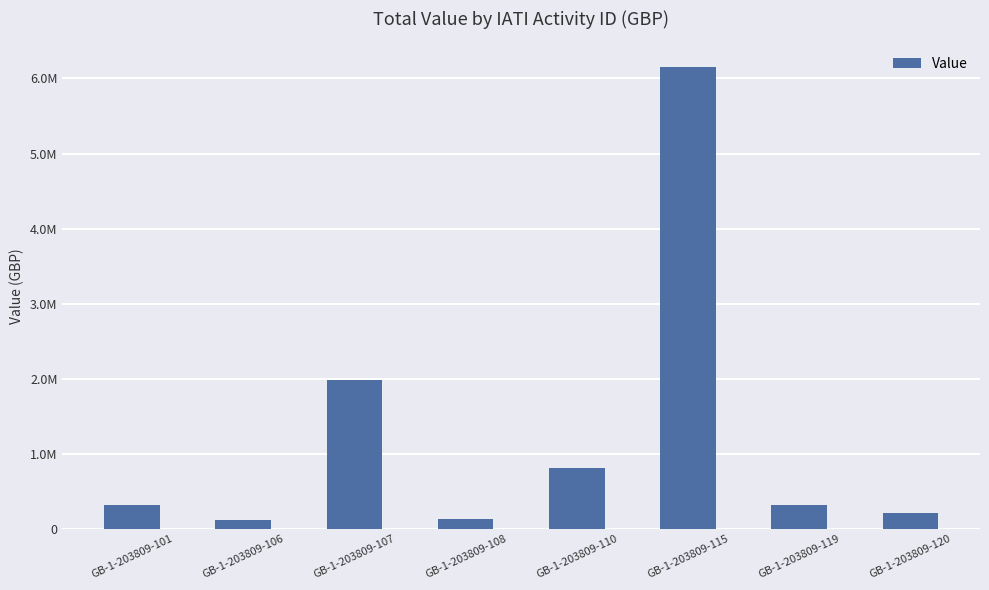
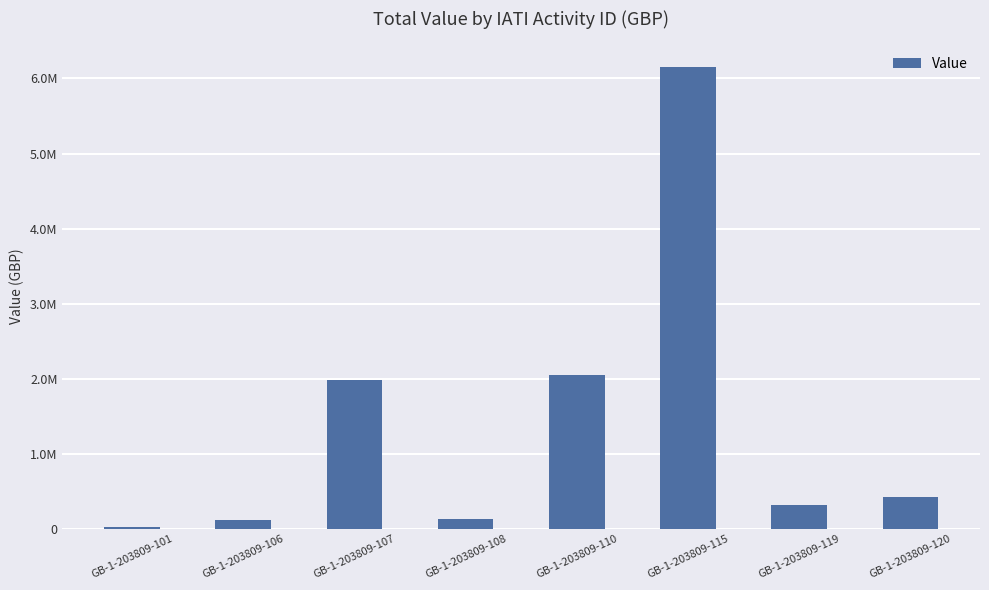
  {
-   "GB-1-203809-101": 300000,
+   "GB-1-203809-101": 0,
    "GB-1-203809-106": 100000,
    "GB-1-203809-107": 2000000,
    "GB-1-203809-108": 100000,
-   "GB-1-203809-110": 800000,
+   "GB-1-203809-110": 2100000,
    "GB-1-203809-115": 6200000,
    "GB-1-203809-119": 300000,
-   "GB-1-203809-120": 200000
+   "GB-1-203809-120": 400000
  }
